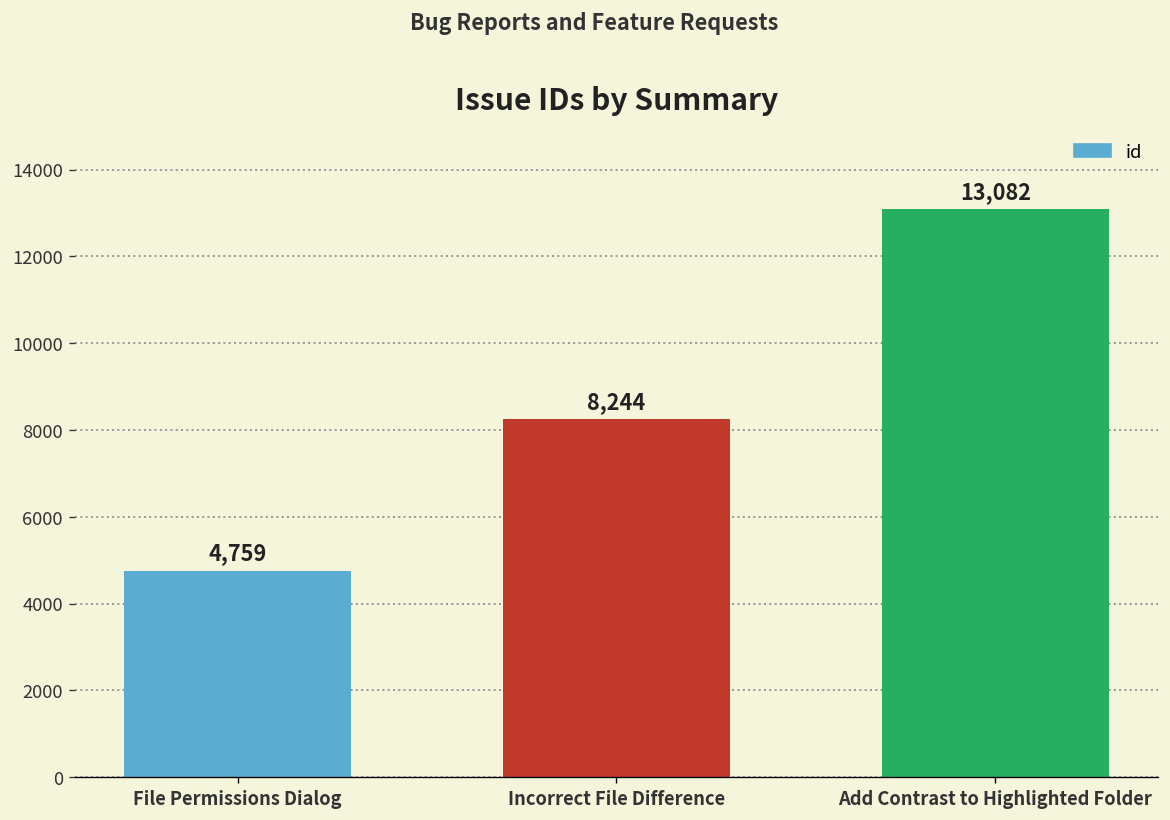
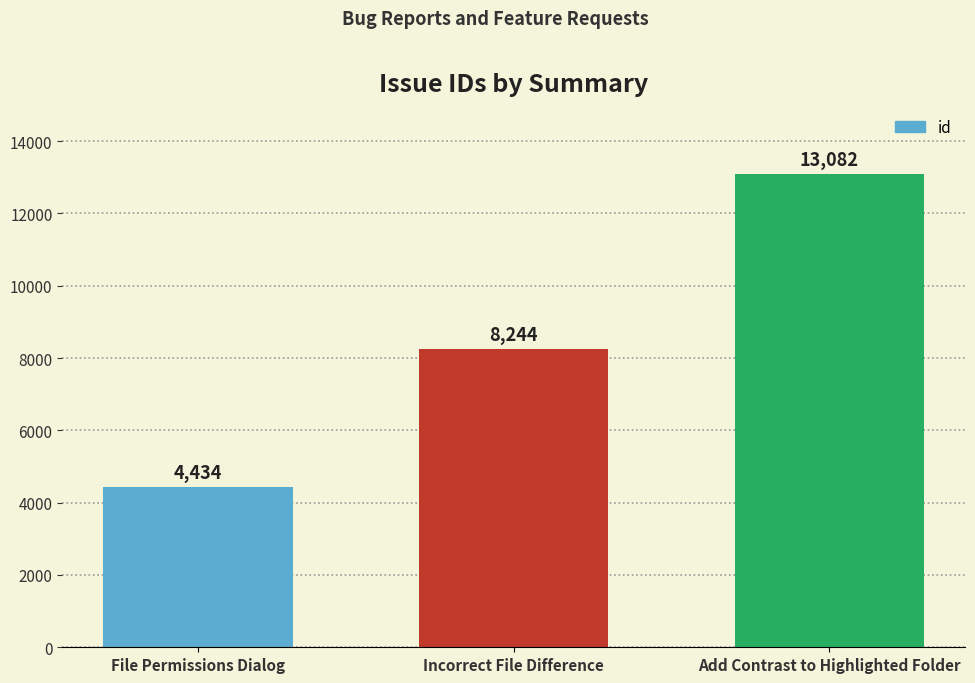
  {
-   "File Permissions Dialog": "4,759",
+   "File Permissions Dialog": "4,434",
    "Incorrect File Difference": "8,244",
    "Add Contrast to Highlighted Folder": "13,082"
  }
